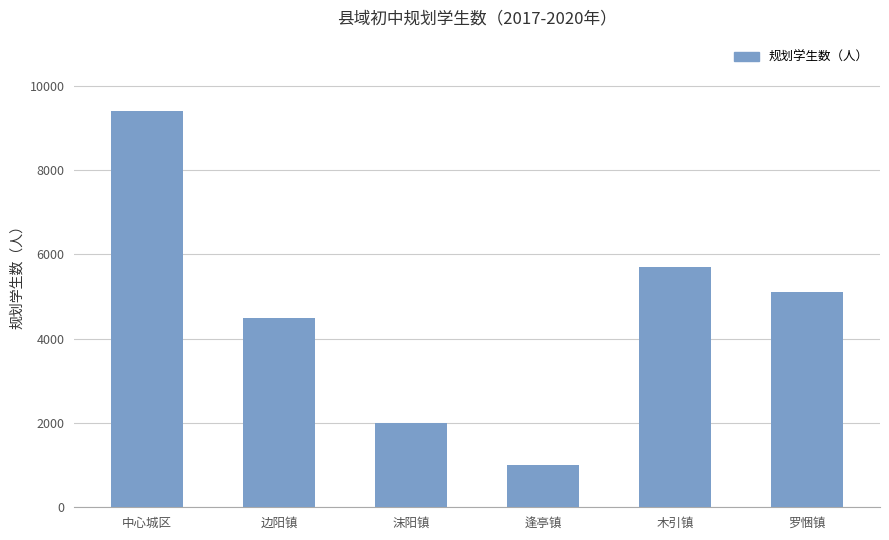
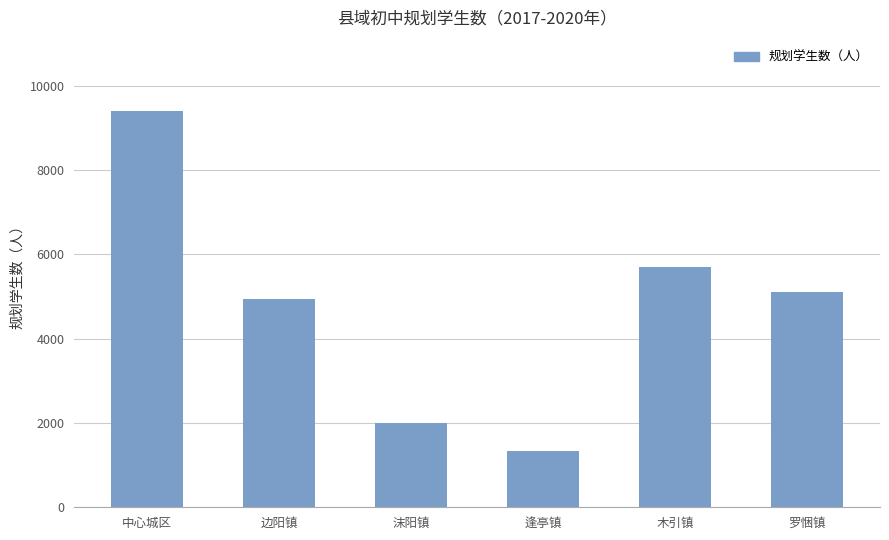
  {
    "中心城区": 9400,
-   "边阳镇": 4500,
+   "边阳镇": 4900,
    "沫阳镇": 2000,
-   "逢亭镇": 1000,
+   "逢亭镇": 1300,
    "木引镇": 5700,
    "罗悃镇": 5100
  }
